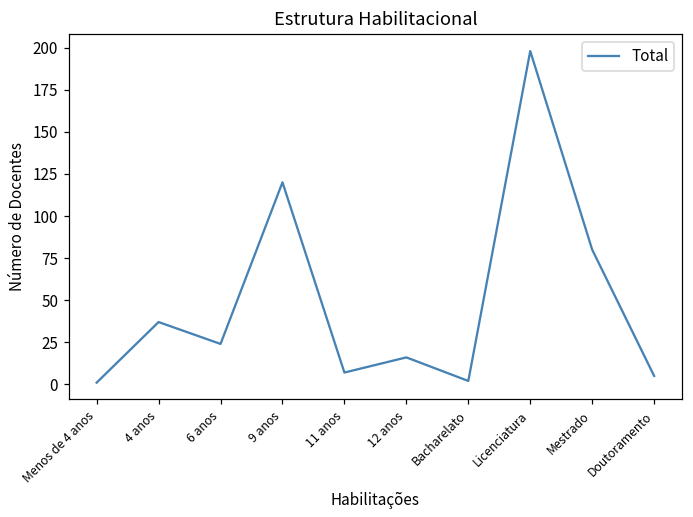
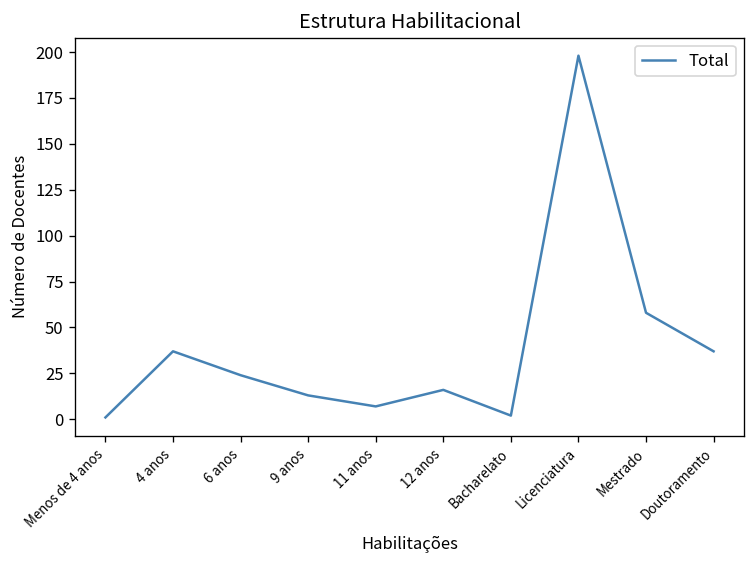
  {
    "Menos de 4 anos": 1,
    "4 anos": 37,
    "6 anos": 24,
-   "9 anos": 120,
+   "9 anos": 13,
    "11 anos": 7,
    "12 anos": 16,
    "Bacharelato": 2,
    "Licenciatura": 198,
-   "Mestrado": 80,
-   "Doutoramento": 5
+   "Mestrado": 58,
+   "Doutoramento": 37
  }
